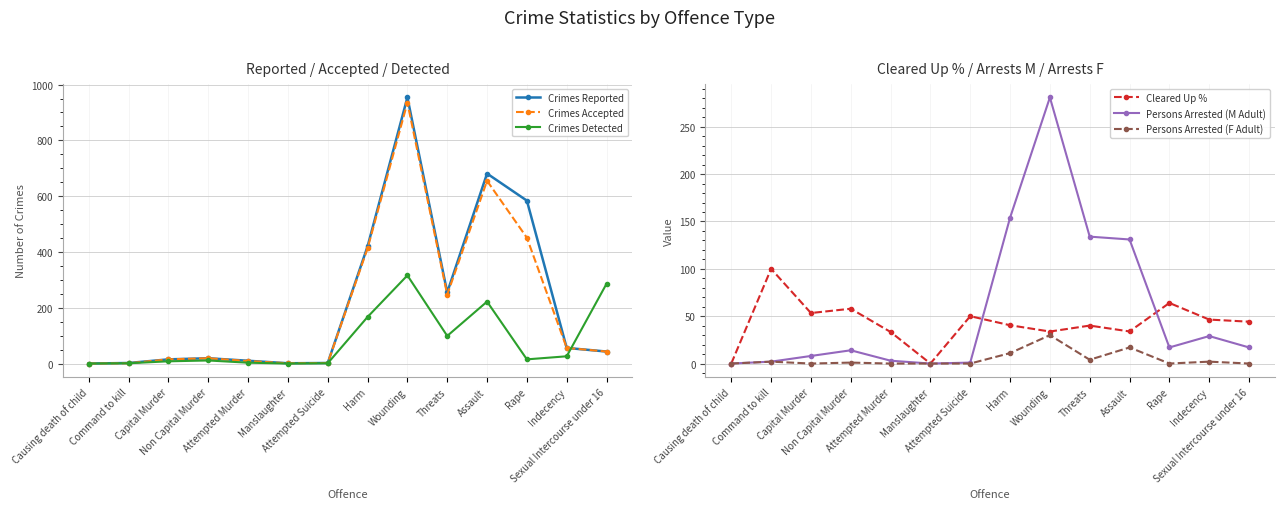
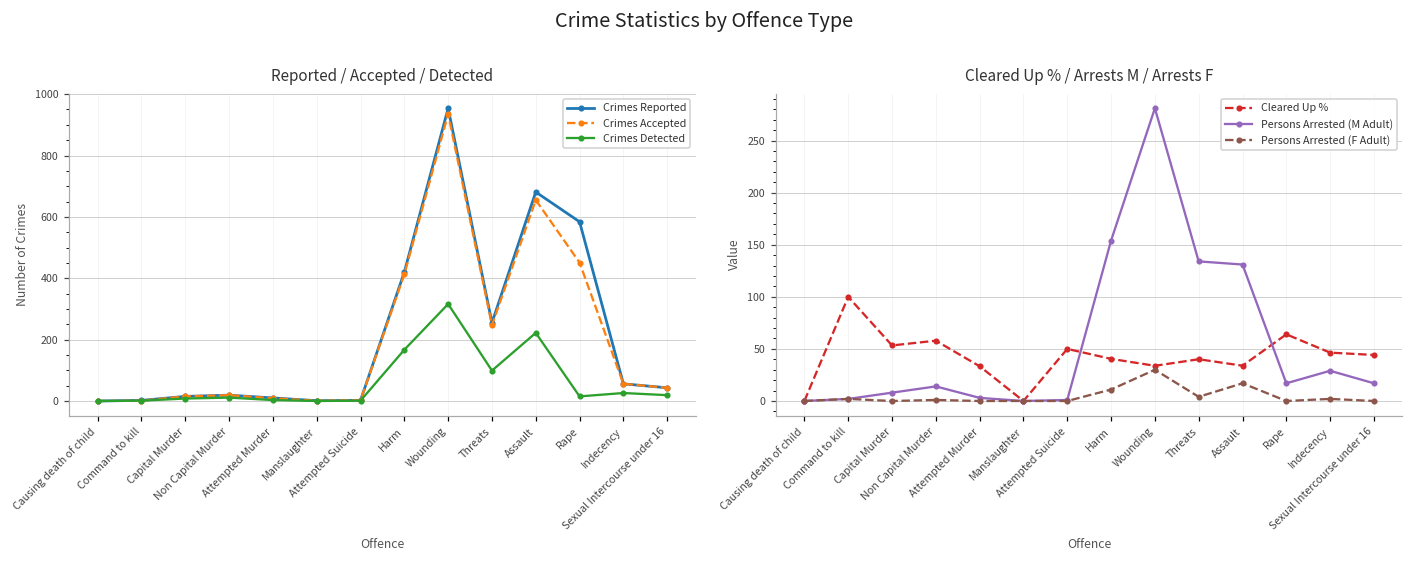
  {
    "Reported / Accepted / Detected": {
      "Crimes Reported": {
        "Wounding": 950,
        "Assault": 680,
        "Rape": 580
      },
      "Crimes Accepted": {
        "Wounding": 940,
        "Assault": 660,
        "Rape": 450
      },
      "Crimes Detected": {
        "Harm": 170,
        "Wounding": 320,
        "Threats": 100,
        "Assault": 220,
        "Rape": 20,
        "Indecency": 30,
-       "Sexual Intercourse under 16": 290
+       "Sexual Intercourse under 16": 20
      }
    },
    "Cleared Up % / Arrests M / Arrests F": {
      "Cleared Up %": {
        "Command to kill": 100,
        "Capital Murder": 50,
        "Non Capital Murder": 60,
        "Attempted Murder": 30,
        "Attempted Suicide": 50,
        "Harm": 40,
        "Wounding": 30,
        "Threats": 40,
        "Assault": 30,
        "Rape": 60,
        "Indecency": 50,
        "Sexual Intercourse under 16": 40
      },
      "Persons Arrested (M Adult)": {
        "Capital Murder": 10,
        "Non Capital Murder": 10,
        "Attempted Murder": 0,
        "Harm": 150,
        "Wounding": 280,
        "Threats": 130,
        "Assault": 130,
        "Rape": 20,
        "Indecency": 30,
        "Sexual Intercourse under 16": 20
      },
      "Persons Arrested (F Adult)": {
        "Capital Murder": 0,
        "Non Capital Murder": 0,
        "Attempted Murder": 0,
        "Harm": 10,
        "Wounding": 30,
        "Threats": 0,
        "Assault": 20,
        "Rape": 0,
        "Indecency": 0,
        "Sexual Intercourse under 16": 0
      }
    }
  }
